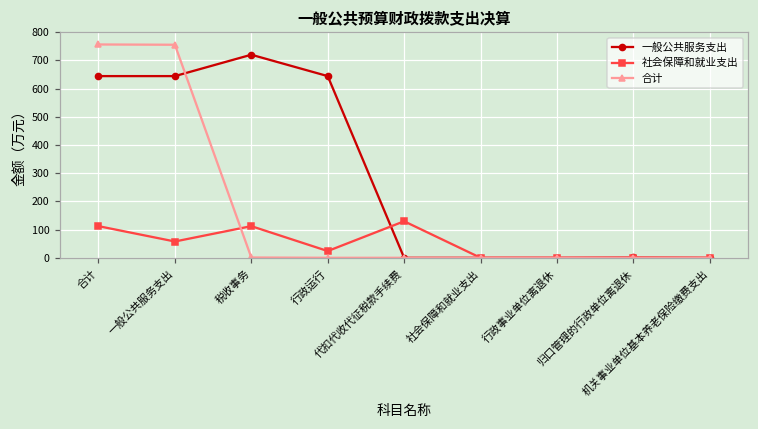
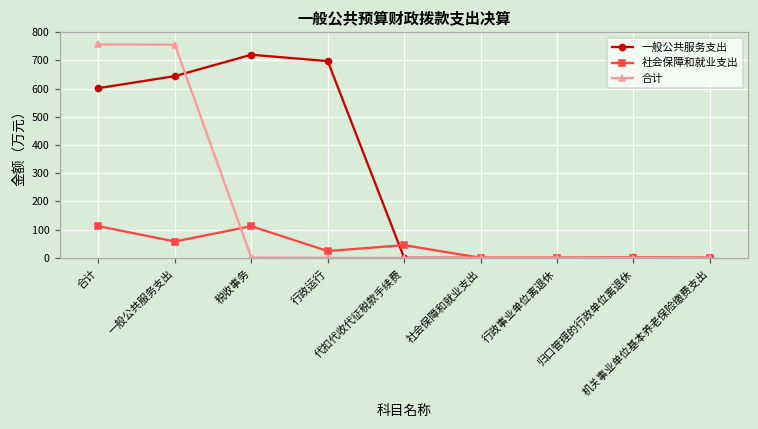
  {
    "一般公共服务支出": {
-     "合计": 640,
+     "合计": 600,
      "一般公共服务支出": 640,
      "税收事务": 720,
-     "行政运行": 640
+     "行政运行": 700
    },
    "社会保障和就业支出": {
      "合计": 110,
      "一般公共服务支出": 60,
      "税收事务": 110,
      "行政运行": 20,
-     "代扣代收代征税款手续费": 130
+     "代扣代收代征税款手续费": 40
    },
    "合计": {
      "合计": 760,
      "一般公共服务支出": 760,
      "税收事务": 0,
      "行政运行": 0
    }
  }
